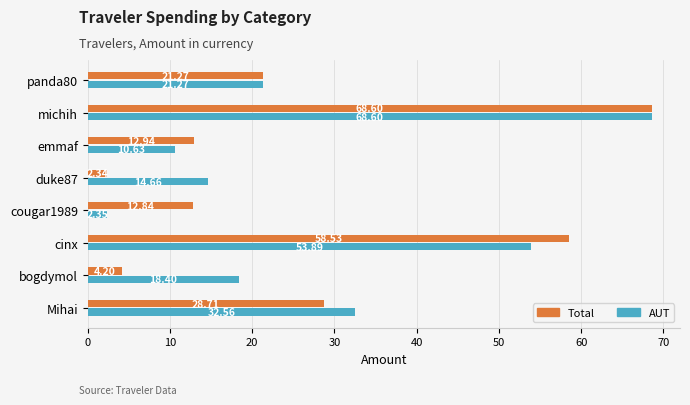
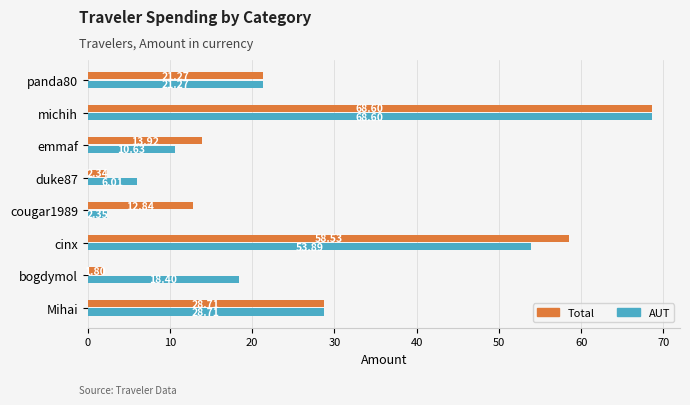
  {
    "Total": {
      "panda80": 21.27,
-     "emmaf": 12.94,
+     "emmaf": 13.92,
      "duke87": 2.34,
      "cougar1989": 12.84,
      "cinx": 58.53,
-     "bogdymol": 4,
+     "bogdymol": 2,
      "Mihai": 28.71
    },
    "AUT": {
      "panda80": 21.27,
      "emmaf": 10.63,
-     "duke87": 14.66,
+     "duke87": 6.01,
      "cinx": 53.89,
      "bogdymol": 18.40,
-     "Mihai": 32.56
+     "Mihai": 28.71
    }
  }
